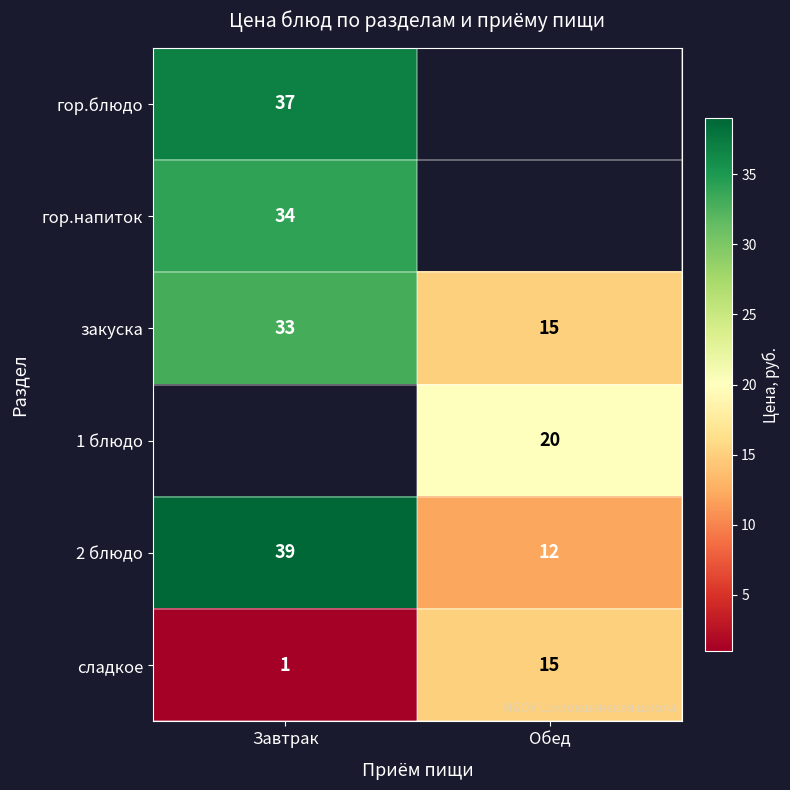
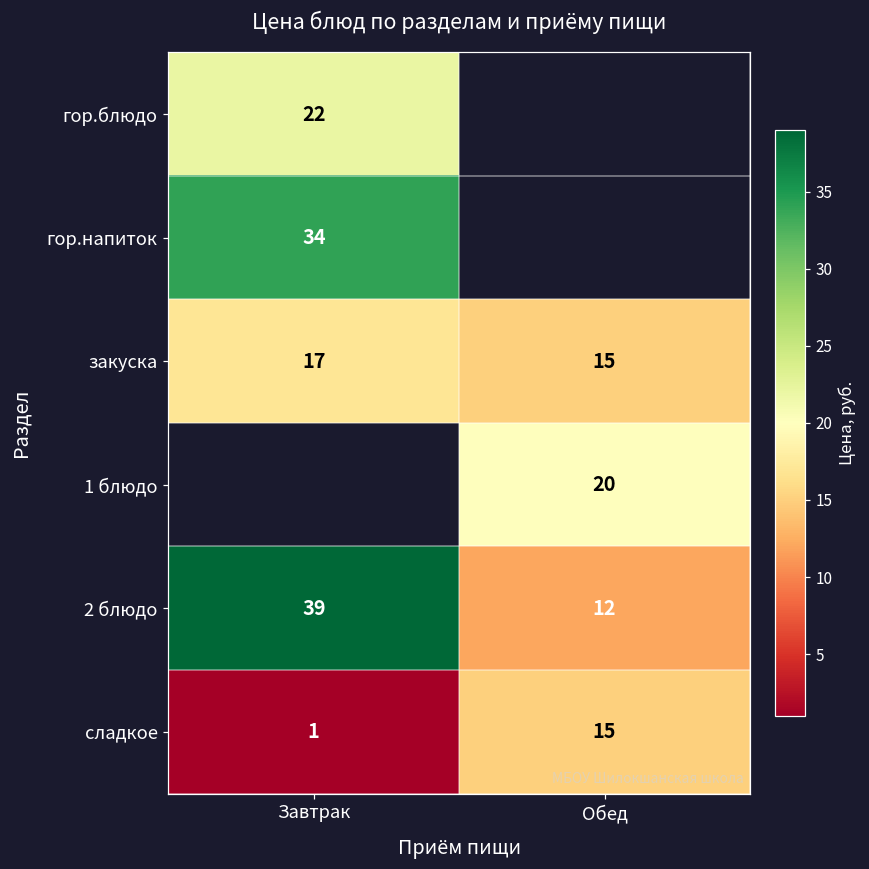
  {
    "гор.блюдо": {
-     "Завтрак": 37
+     "Завтрак": 22
    },
    "гор.напиток": {
      "Завтрак": 34
    },
    "закуска": {
-     "Завтрак": 33,
+     "Завтрак": 17,
      "Обед": 15
    },
    "1 блюдо": {
      "Обед": 20
    },
    "2 блюдо": {
      "Завтрак": 39,
      "Обед": 12
    },
    "сладкое": {
      "Завтрак": 1
    }
  }
